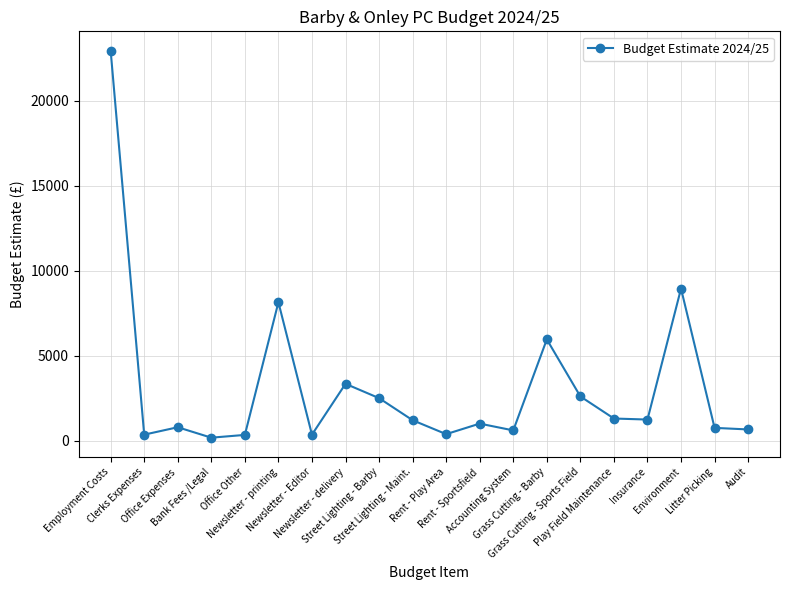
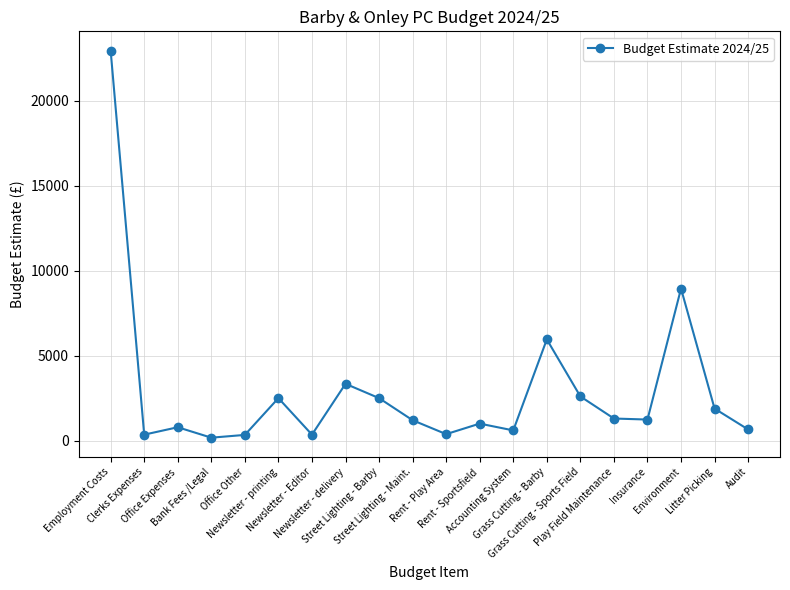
  {
    "Employment Costs": 23000,
    "Clerks Expenses": 400,
    "Office Expenses": 800,
    "Bank Fees /Legal": 200,
    "Office Other": 300,
-   "Newsletter - printing": 8100,
+   "Newsletter - printing": 2500,
    "Newsletter - Editor": 400,
    "Newsletter - delivery": 3300,
    "Street Lighting - Barby": 2500,
    "Street Lighting - Maint.": 1200,
    "Rent - Play Area": 400,
    "Rent - Sportsfield": 1000,
    "Accounting System": 600,
    "Grass Cutting - Barby": 6000,
    "Grass Cutting - Sports Field": 2600,
    "Play Field Maintenance": 1300,
    "Insurance": 1200,
    "Environment": 8900,
-   "Litter Picking": 800,
+   "Litter Picking": 1900,
    "Audit": 700
  }
